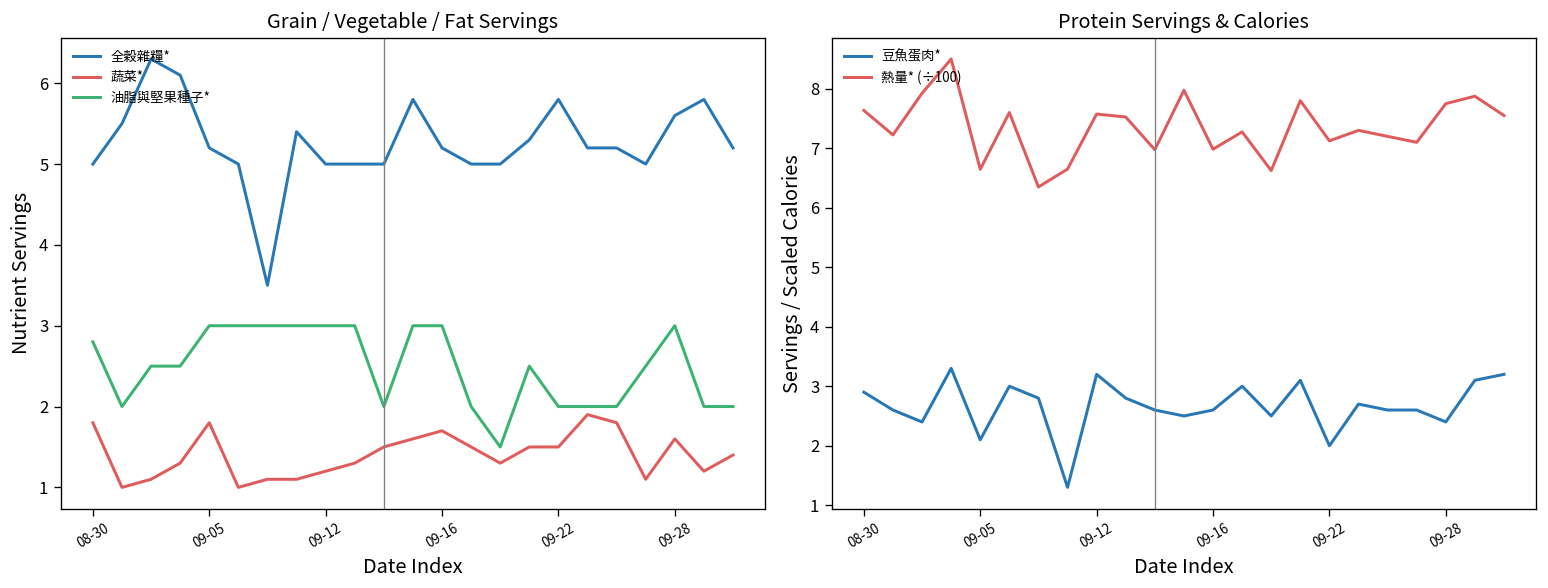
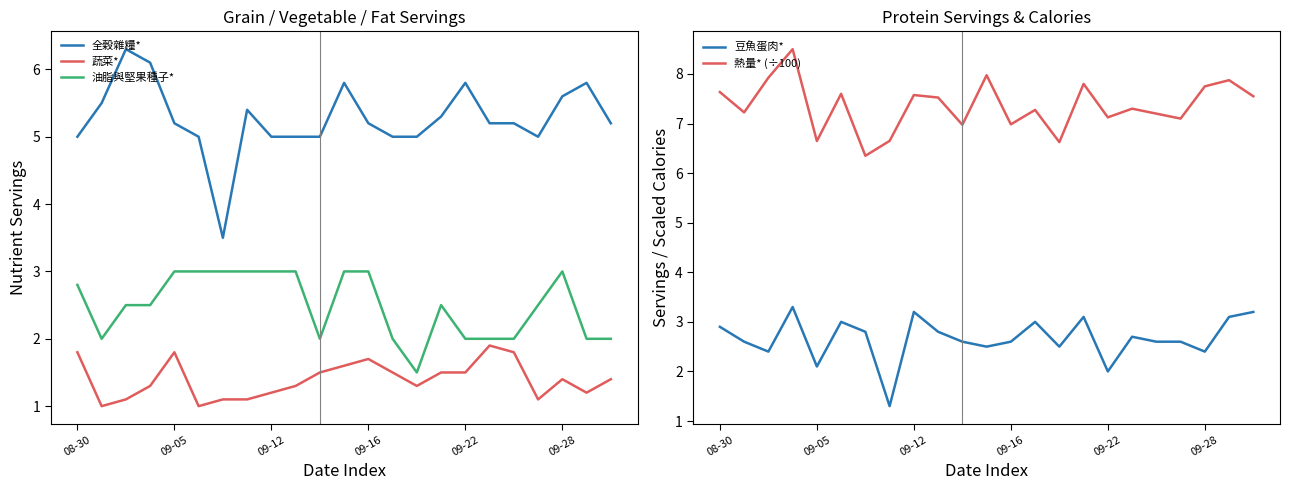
  {
    "Grain / Vegetable / Fat Servings": {
      "全穀雜糧*": {
        "08-30": 5.0,
        "09-05": 5.2,
        "09-12": 5.0,
        "09-16": 5.2,
        "09-22": 5.8,
        "09-28": 5.6
      },
      "蔬菜*": {
        "08-30": 1.8,
        "09-05": 1.8,
        "09-12": 1.2,
        "09-16": 1.7,
        "09-22": 1.5,
-       "09-28": 1.6
+       "09-28": 1.4
      },
      "油脂與堅果種子*": {
        "08-30": 2.8,
        "09-05": 3.0,
        "09-12": 3.0,
        "09-16": 3.0,
        "09-22": 2.0,
        "09-28": 3.0
      }
    },
    "Protein Servings & Calories": {
      "豆魚蛋肉*": {
        "08-30": 2.9,
        "09-05": 2.1,
        "09-12": 3.2,
        "09-16": 2.6,
        "09-22": 2.0,
        "09-28": 2.4
      },
      "熱量* (÷100)": {
        "08-30": 7.6,
        "09-05": 6.6,
        "09-12": 7.6,
        "09-16": 7.0,
        "09-22": 7.1,
        "09-28": 7.8
      }
    }
  }
